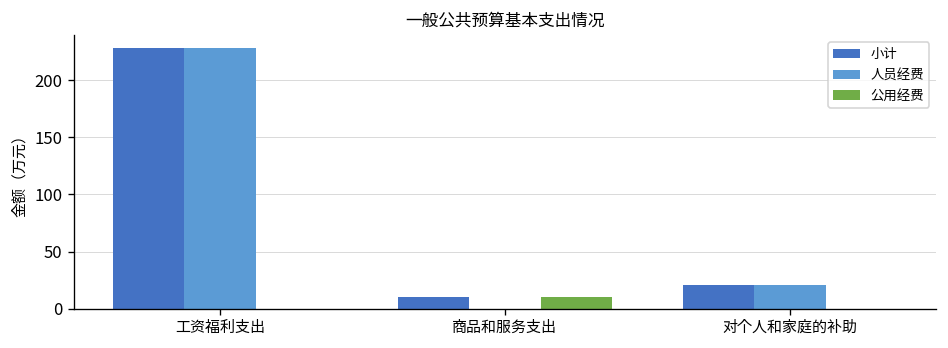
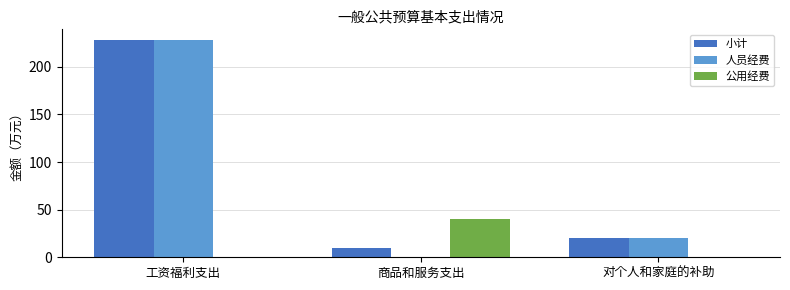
  {
    "公用经费": {
      "工资福利支出": 0,
-     "商品和服务支出": 10,
+     "商品和服务支出": 40,
      "对个人和家庭的补助": 0
    }
  }
